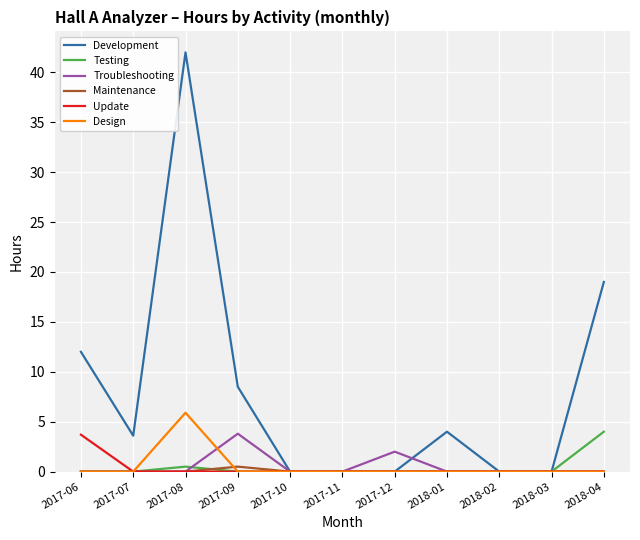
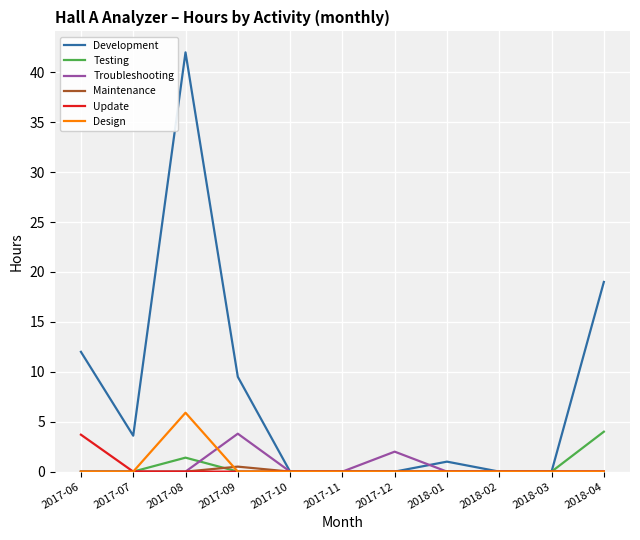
  {
    "Development": {
      "2017-06": 12,
      "2017-07": 4,
      "2017-08": 42,
-     "2017-09": 9,
-     "2018-01": 4,
+     "2017-09": 10,
+     "2018-01": 1,
      "2018-04": 19
    },
    "Testing": {
-     "2017-08": 0.5,
+     "2017-08": 1.4,
      "2018-04": 4
    },
    "Troubleshooting": {
      "2017-09": 4,
      "2017-12": 2
    },
    "Maintenance": {
      "2017-09": 1
    },
    "Update": {
      "2017-06": 4
    },
    "Design": {
      "2017-08": 6
    }
  }
